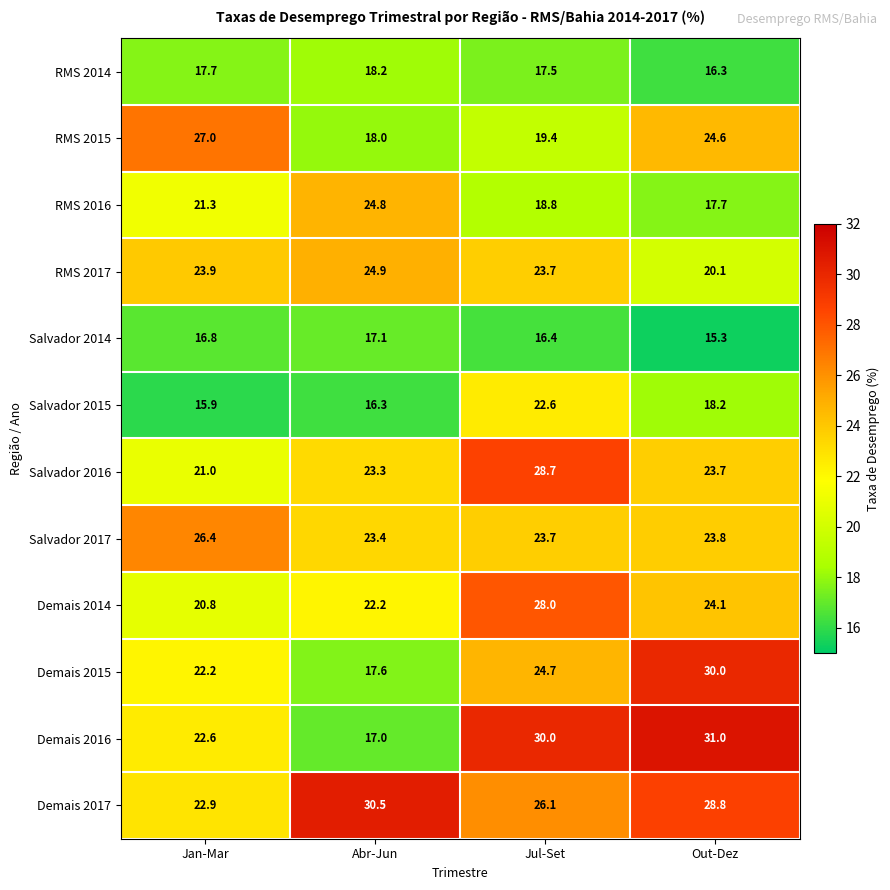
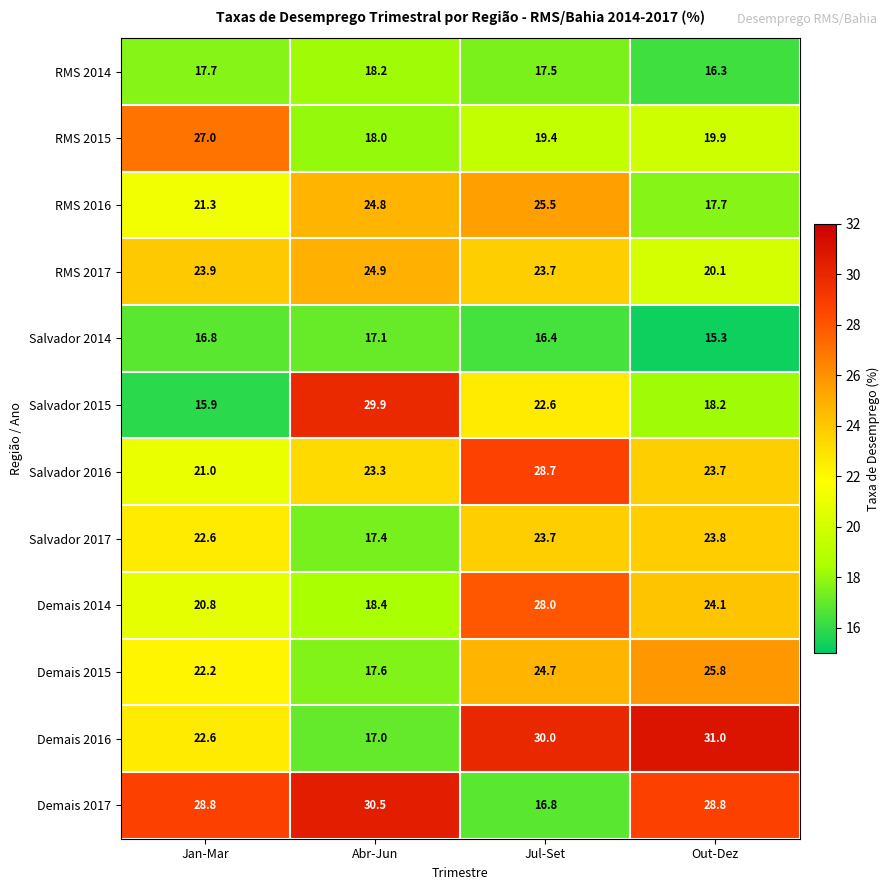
  {
    "RMS 2014": {
      "Jan-Mar": 17.7,
      "Abr-Jun": 18.2,
      "Jul-Set": 17.5,
      "Out-Dez": 16.3
    },
    "RMS 2015": {
      "Jan-Mar": 27.0,
      "Abr-Jun": 18.0,
      "Jul-Set": 19.4,
-     "Out-Dez": 24.6
+     "Out-Dez": 19.9
    },
    "RMS 2016": {
      "Jan-Mar": 21.3,
      "Abr-Jun": 24.8,
-     "Jul-Set": 18.8,
+     "Jul-Set": 25.5,
      "Out-Dez": 17.7
    },
    "RMS 2017": {
      "Jan-Mar": 23.9,
      "Abr-Jun": 24.9,
      "Jul-Set": 23.7,
      "Out-Dez": 20.1
    },
    "Salvador 2014": {
      "Jan-Mar": 16.8,
      "Abr-Jun": 17.1,
      "Jul-Set": 16.4,
      "Out-Dez": 15.3
    },
    "Salvador 2015": {
      "Jan-Mar": 15.9,
-     "Abr-Jun": 16.3,
+     "Abr-Jun": 29.9,
      "Jul-Set": 22.6,
      "Out-Dez": 18.2
    },
    "Salvador 2016": {
      "Jan-Mar": 21.0,
      "Abr-Jun": 23.3,
      "Jul-Set": 28.7,
      "Out-Dez": 23.7
    },
    "Salvador 2017": {
-     "Jan-Mar": 26.4,
-     "Abr-Jun": 23.4,
+     "Jan-Mar": 22.6,
+     "Abr-Jun": 17.4,
      "Jul-Set": 23.7,
      "Out-Dez": 23.8
    },
    "Demais 2014": {
      "Jan-Mar": 20.8,
-     "Abr-Jun": 22.2,
+     "Abr-Jun": 18.4,
      "Jul-Set": 28.0,
      "Out-Dez": 24.1
    },
    "Demais 2015": {
      "Jan-Mar": 22.2,
      "Abr-Jun": 17.6,
      "Jul-Set": 24.7,
-     "Out-Dez": 30.0
+     "Out-Dez": 25.8
    },
    "Demais 2016": {
      "Jan-Mar": 22.6,
      "Abr-Jun": 17.0,
      "Jul-Set": 30.0,
      "Out-Dez": 31.0
    },
    "Demais 2017": {
-     "Jan-Mar": 22.9,
+     "Jan-Mar": 28.8,
      "Abr-Jun": 30.5,
-     "Jul-Set": 26.1,
+     "Jul-Set": 16.8,
      "Out-Dez": 28.8
    }
  }
